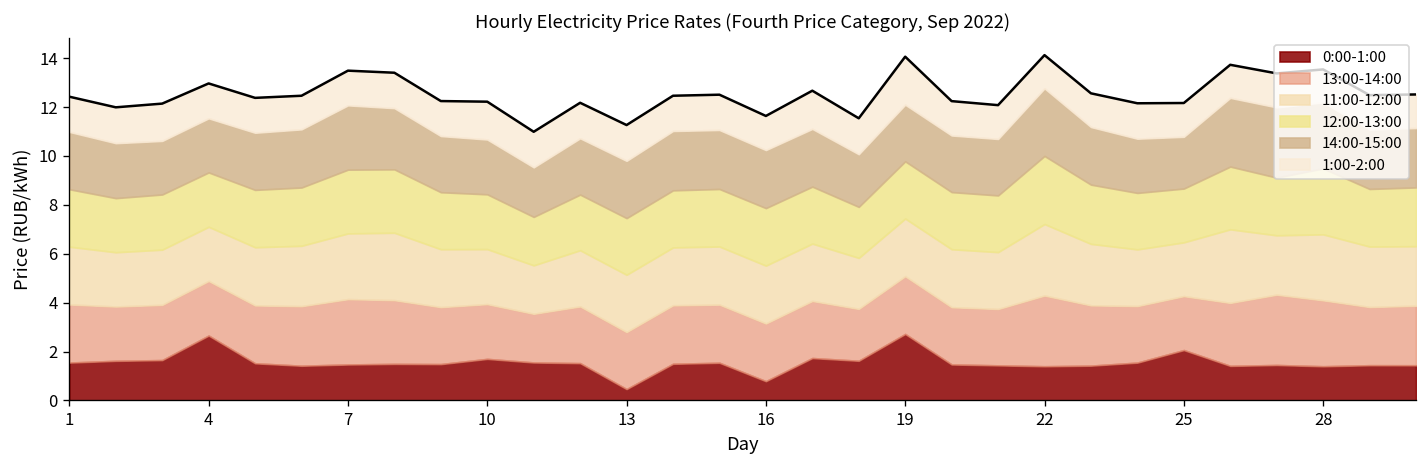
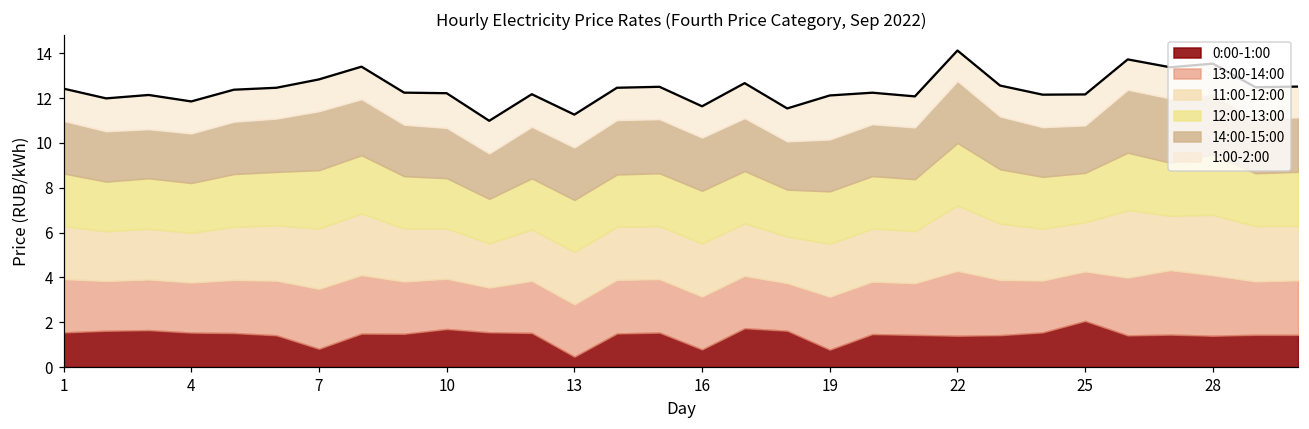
  {
    "0:00-1:00": {
      "1": 1.5,
-     "4": 2.7,
-     "7": 1.5,
+     "4": 1.5,
+     "7": 0.8,
      "10": 1.7,
      "13": 0.5,
      "16": 0.8,
-     "19": 2.7,
+     "19": 0.8,
      "22": 1.4,
      "25": 2.1,
      "28": 1.4
    }
  }
